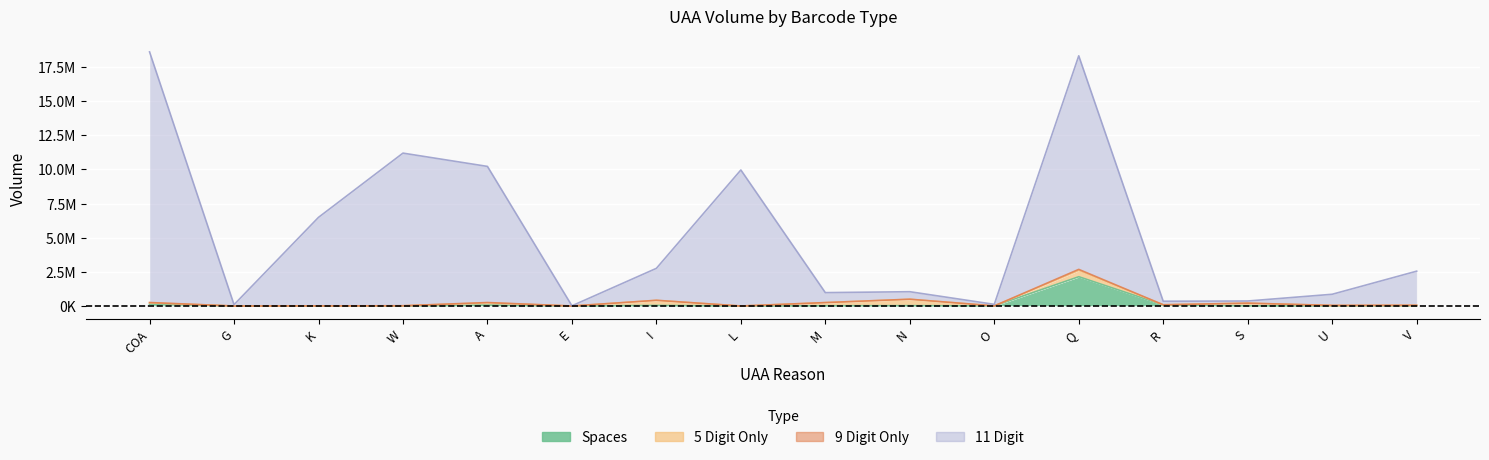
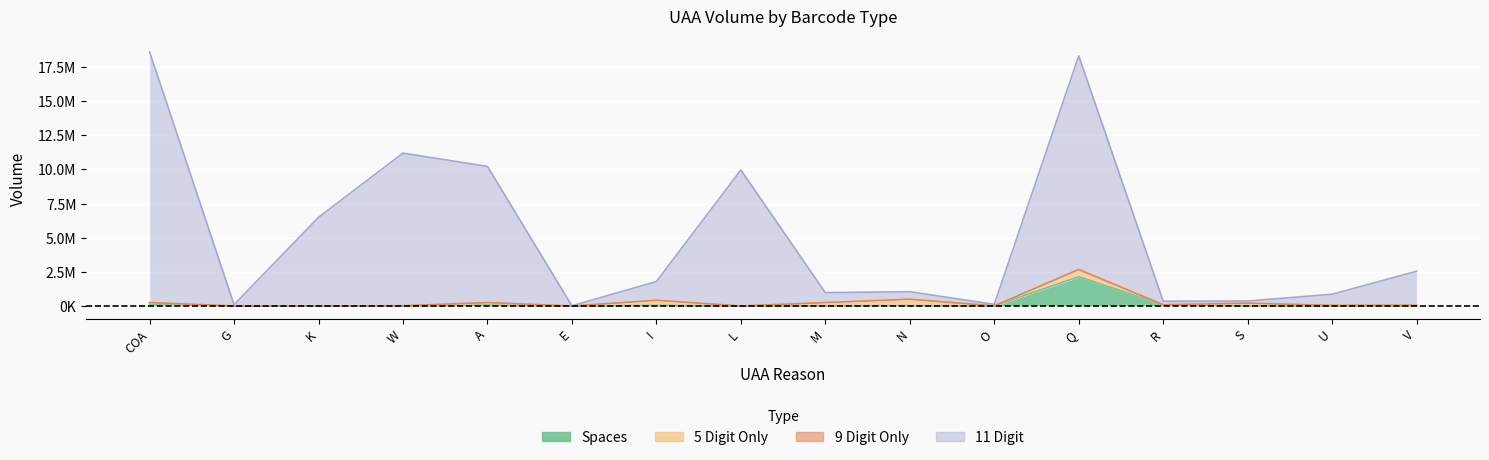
  {
    "Spaces": {
      "I": 0,
      "M": 0,
      "N": 0,
      "Q": 2100000,
      "S": 0
    },
    "11 Digit": {
      "COA": 18400000,
      "K": 6500000,
      "W": 11200000,
      "A": 10000000,
-     "I": 2300000,
+     "I": 1400000,
      "L": 10000000,
      "M": 700000,
      "N": 500000,
      "Q": 15600000,
      "R": 300000,
      "U": 800000,
      "V": 2500000
    }
  }
